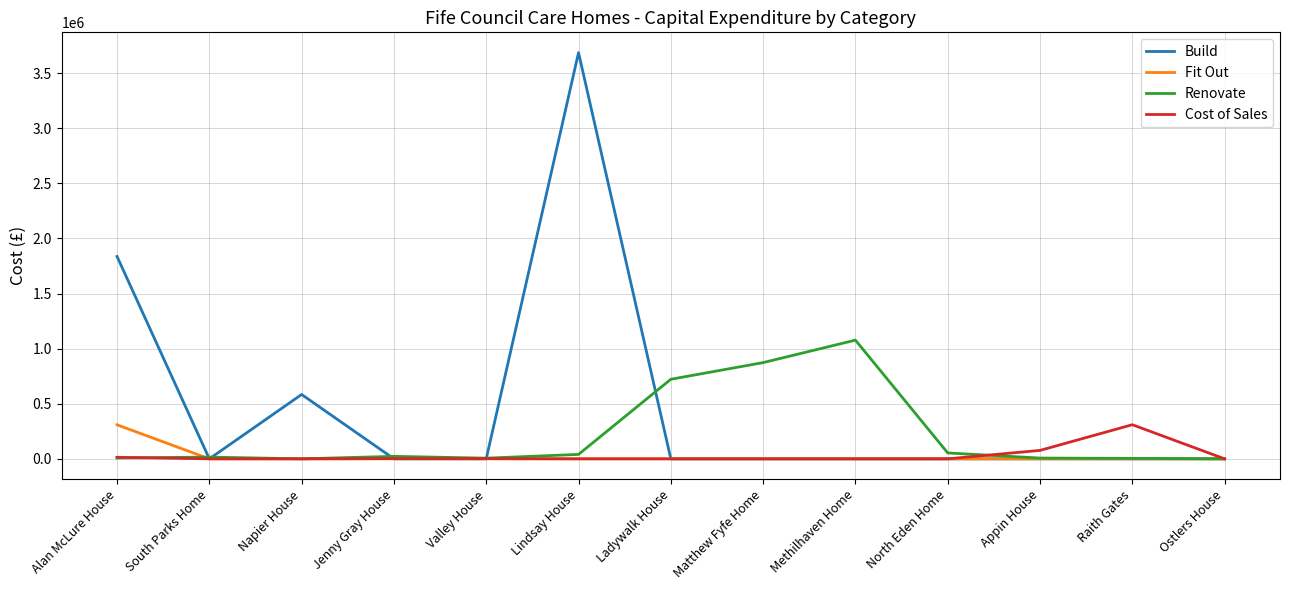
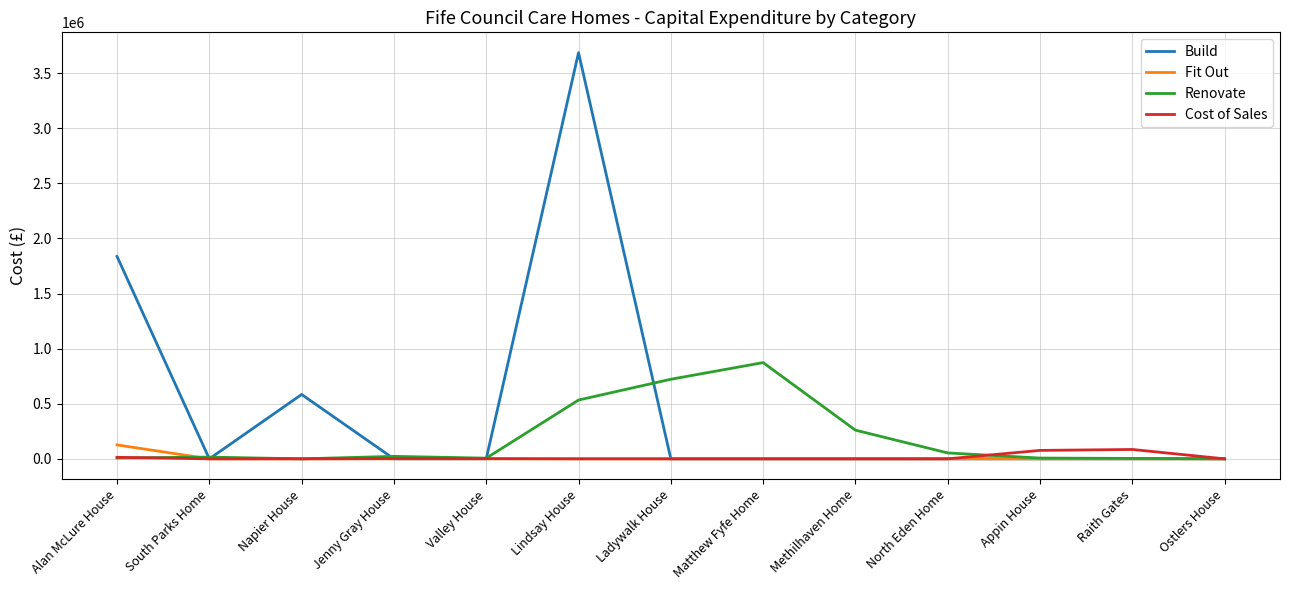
  {
    "Build": {
      "Alan McLure House": 1840000,
      "Napier House": 580000,
      "Lindsay House": 3690000
    },
    "Fit Out": {
-     "Alan McLure House": 310000
+     "Alan McLure House": 130000
    },
    "Renovate": {
-     "Lindsay House": 40000,
+     "Lindsay House": 530000,
      "Ladywalk House": 720000,
      "Matthew Fyfe Home": 870000,
-     "Methilhaven Home": 1080000,
+     "Methilhaven Home": 260000,
      "North Eden Home": 50000
    },
    "Cost of Sales": {
      "Appin House": 80000,
-     "Raith Gates": 310000
+     "Raith Gates": 90000
    }
  }
